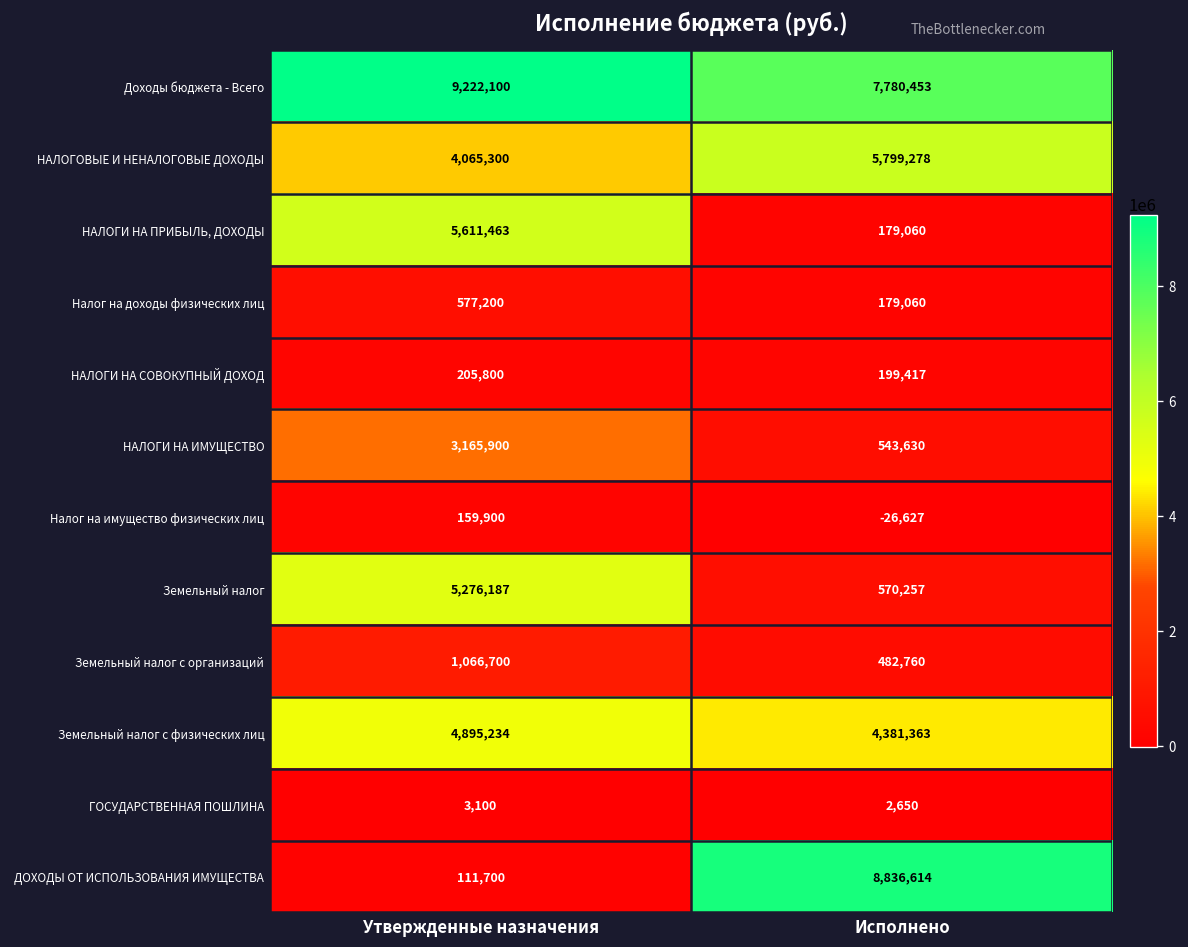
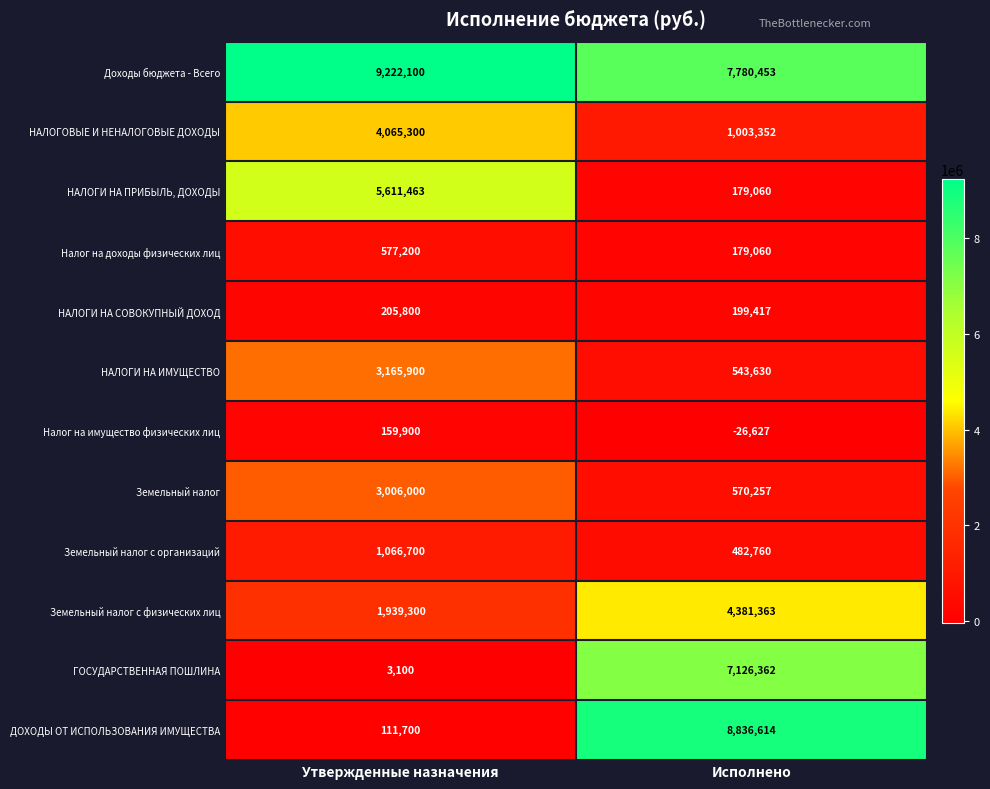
  {
    "Доходы бюджета - Всего": {
      "Утвержденные назначения": "9,222,100",
      "Исполнено": "7,780,453"
    },
    "НАЛОГОВЫЕ И НЕНАЛОГОВЫЕ ДОХОДЫ": {
      "Утвержденные назначения": "4,065,300",
-     "Исполнено": "5,799,278"
+     "Исполнено": "1,003,352"
    },
    "НАЛОГИ НА ПРИБЫЛЬ, ДОХОДЫ": {
      "Утвержденные назначения": "5,611,463",
      "Исполнено": "179,060"
    },
    "Налог на доходы физических лиц": {
      "Утвержденные назначения": "577,200",
      "Исполнено": "179,060"
    },
    "НАЛОГИ НА СОВОКУПНЫЙ ДОХОД": {
      "Утвержденные назначения": "205,800",
      "Исполнено": "199,417"
    },
    "НАЛОГИ НА ИМУЩЕСТВО": {
      "Утвержденные назначения": "3,165,900",
      "Исполнено": "543,630"
    },
    "Налог на имущество физических лиц": {
      "Утвержденные назначения": "159,900",
      "Исполнено": "-26,627"
    },
    "Земельный налог": {
-     "Утвержденные назначения": "5,276,187",
+     "Утвержденные назначения": "3,006,000",
      "Исполнено": "570,257"
    },
    "Земельный налог с организаций": {
      "Утвержденные назначения": "1,066,700",
      "Исполнено": "482,760"
    },
    "Земельный налог с физических лиц": {
-     "Утвержденные назначения": "4,895,234",
+     "Утвержденные назначения": "1,939,300",
      "Исполнено": "4,381,363"
    },
    "ГОСУДАРСТВЕННАЯ ПОШЛИНА": {
      "Утвержденные назначения": "3,100",
-     "Исполнено": "2,650"
+     "Исполнено": "7,126,362"
    },
    "ДОХОДЫ ОТ ИСПОЛЬЗОВАНИЯ ИМУЩЕСТВА": {
      "Утвержденные назначения": "111,700",
      "Исполнено": "8,836,614"
    }
  }
